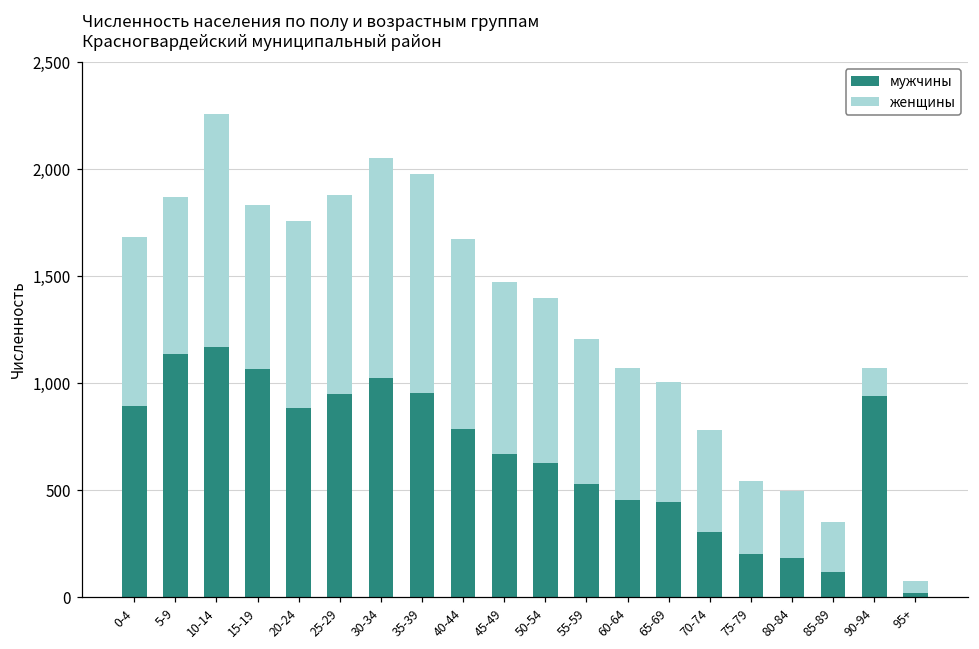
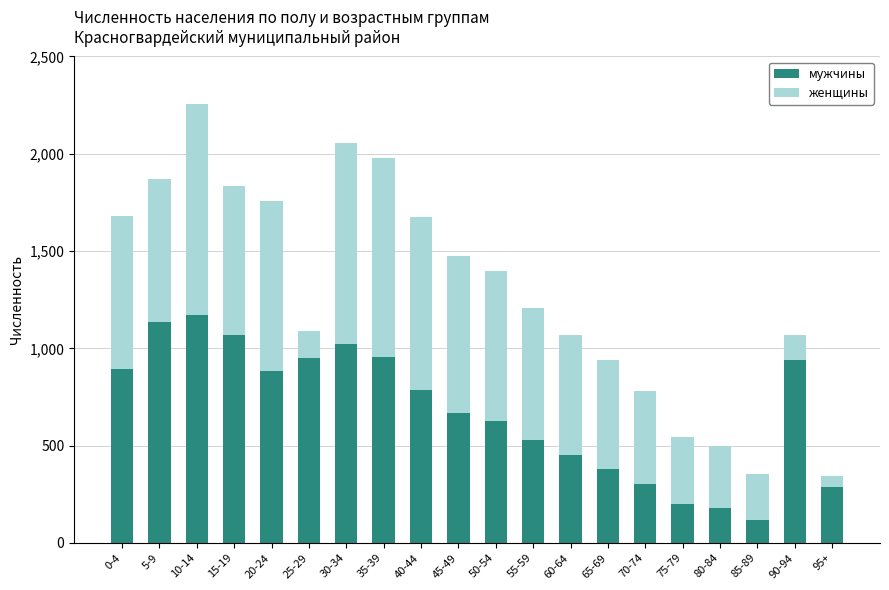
  {
    "мужчины": {
      "0-4": "890",
      "5-9": "1,130",
      "10-14": "1,170",
      "15-19": "1,070",
      "20-24": "890",
      "25-29": "950",
      "30-34": "1,020",
      "35-39": "950",
      "40-44": "790",
      "45-49": "670",
      "50-54": "630",
      "55-59": "530",
      "60-64": "450",
-     "65-69": "450",
+     "65-69": "380",
      "70-74": "310",
      "75-79": "200",
      "80-84": "180",
      "85-89": "120",
      "90-94": "940",
-     "95+": "20"
+     "95+": "290"
    },
    "женщины": {
      "0-4": "790",
      "5-9": "740",
      "10-14": "1,090",
      "15-19": "770",
      "20-24": "870",
-     "25-29": "930",
+     "25-29": "140",
      "30-34": "1,030",
      "35-39": "1,030",
      "40-44": "890",
      "45-49": "810",
      "50-54": "770",
      "55-59": "680",
      "60-64": "620",
      "65-69": "560",
      "70-74": "480",
      "75-79": "340",
      "80-84": "320",
      "85-89": "230",
      "90-94": "130",
      "95+": "60"
    }
  }
